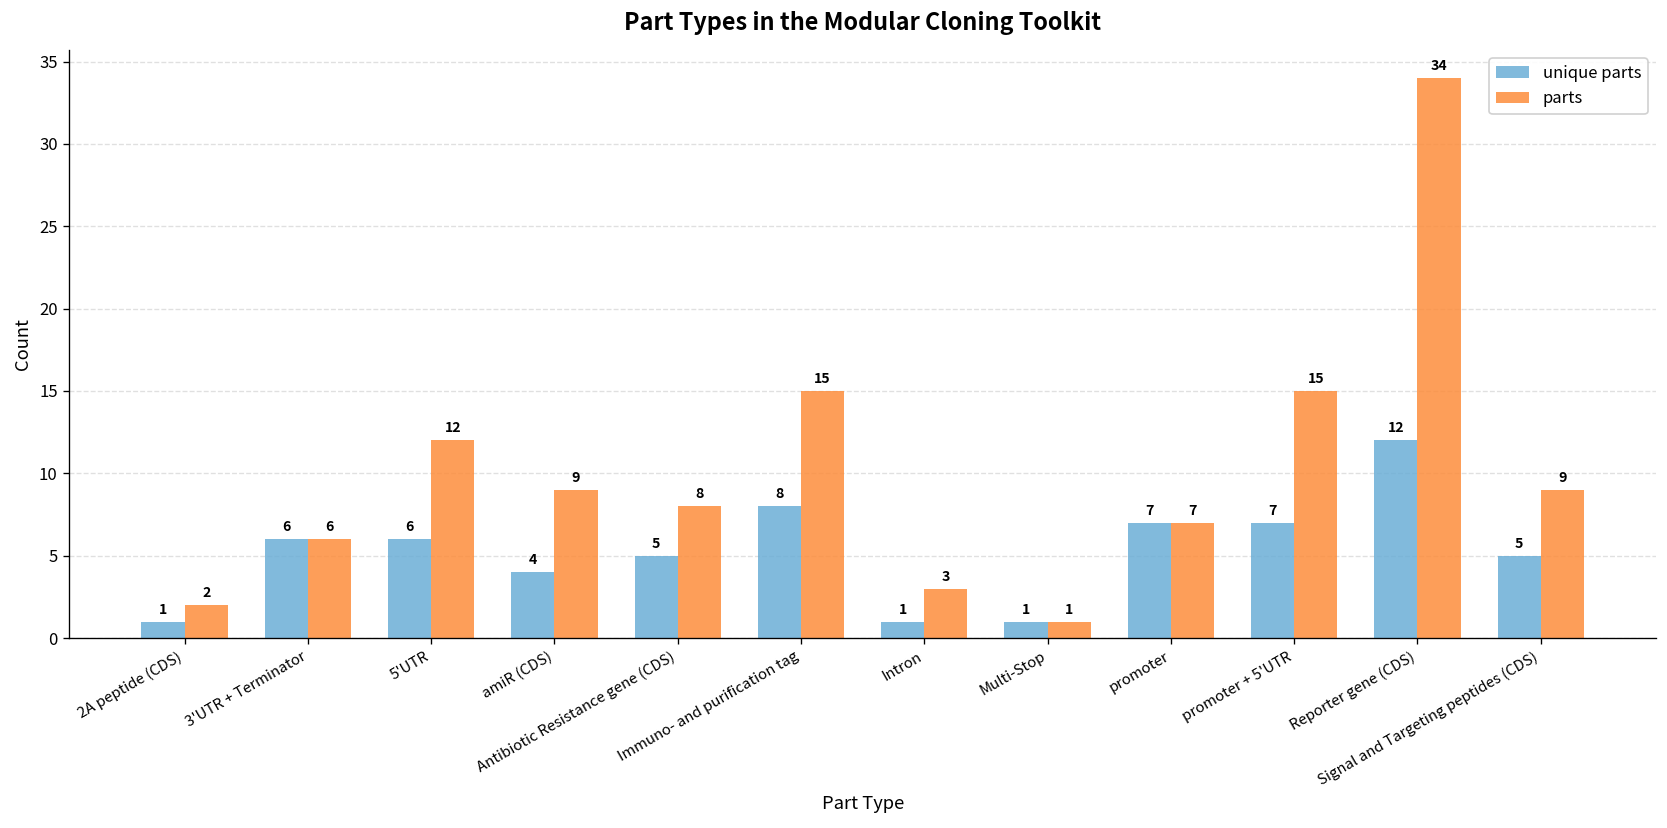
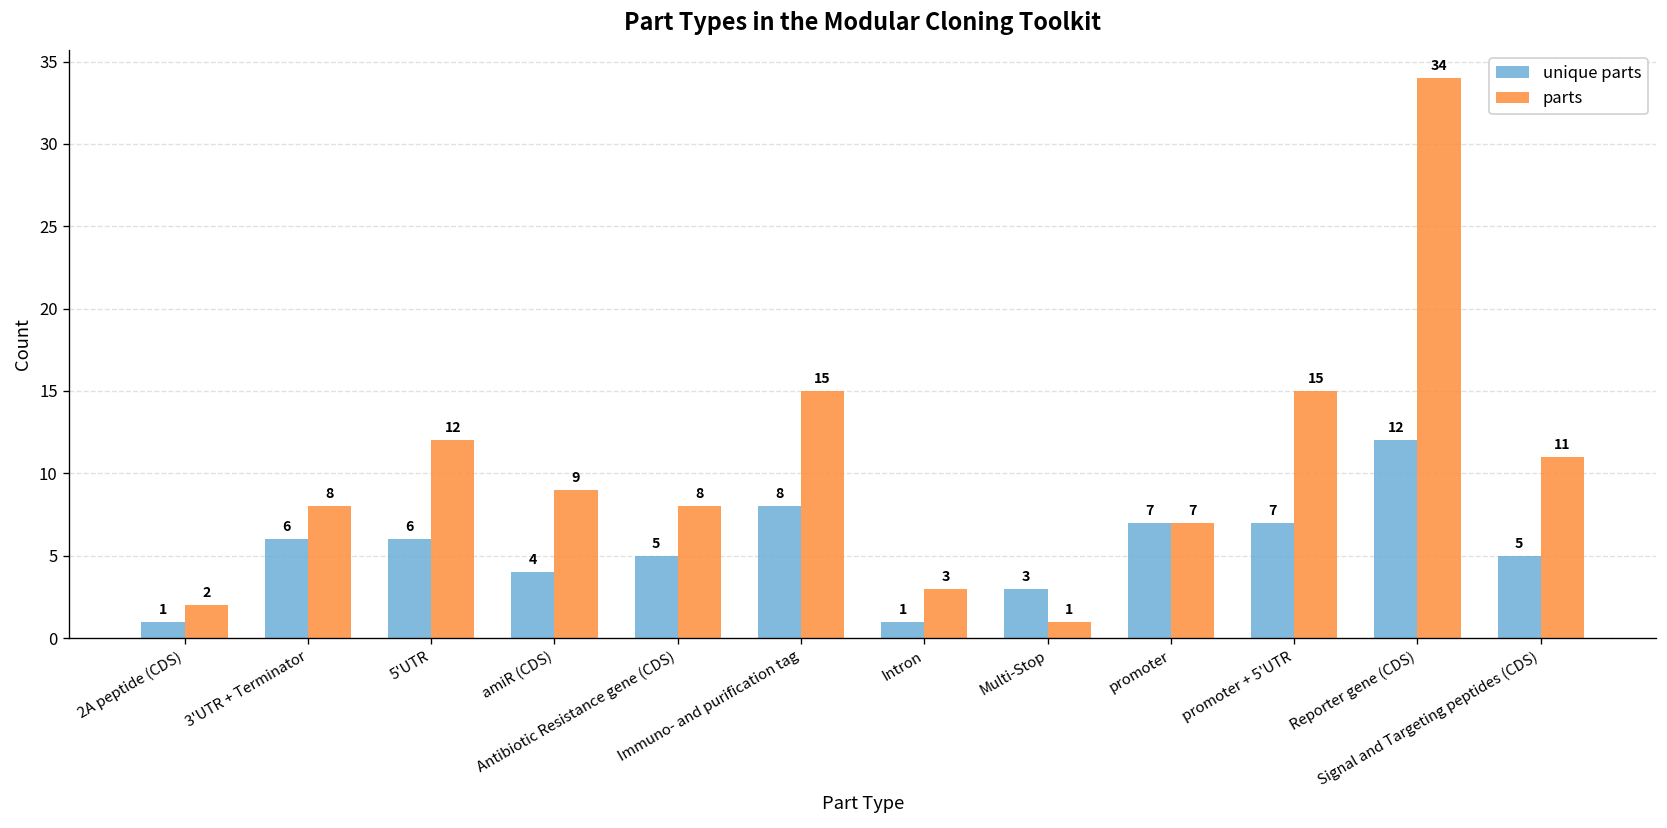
  {
    "unique parts": {
      "2A peptide (CDS)": 1,
      "3'UTR + Terminator": 6,
      "5'UTR": 6,
      "amiR (CDS)": 4,
      "Antibiotic Resistance gene (CDS)": 5,
      "Immuno- and purification tag": 8,
      "Intron": 1,
-     "Multi-Stop": 1,
+     "Multi-Stop": 3,
      "promoter": 7,
      "promoter + 5'UTR": 7,
      "Reporter gene (CDS)": 12,
      "Signal and Targeting peptides (CDS)": 5
    },
    "parts": {
      "2A peptide (CDS)": 2,
-     "3'UTR + Terminator": 6,
+     "3'UTR + Terminator": 8,
      "5'UTR": 12,
      "amiR (CDS)": 9,
      "Antibiotic Resistance gene (CDS)": 8,
      "Immuno- and purification tag": 15,
      "Intron": 3,
      "Multi-Stop": 1,
      "promoter": 7,
      "promoter + 5'UTR": 15,
      "Reporter gene (CDS)": 34,
-     "Signal and Targeting peptides (CDS)": 9
+     "Signal and Targeting peptides (CDS)": 11
    }
  }
